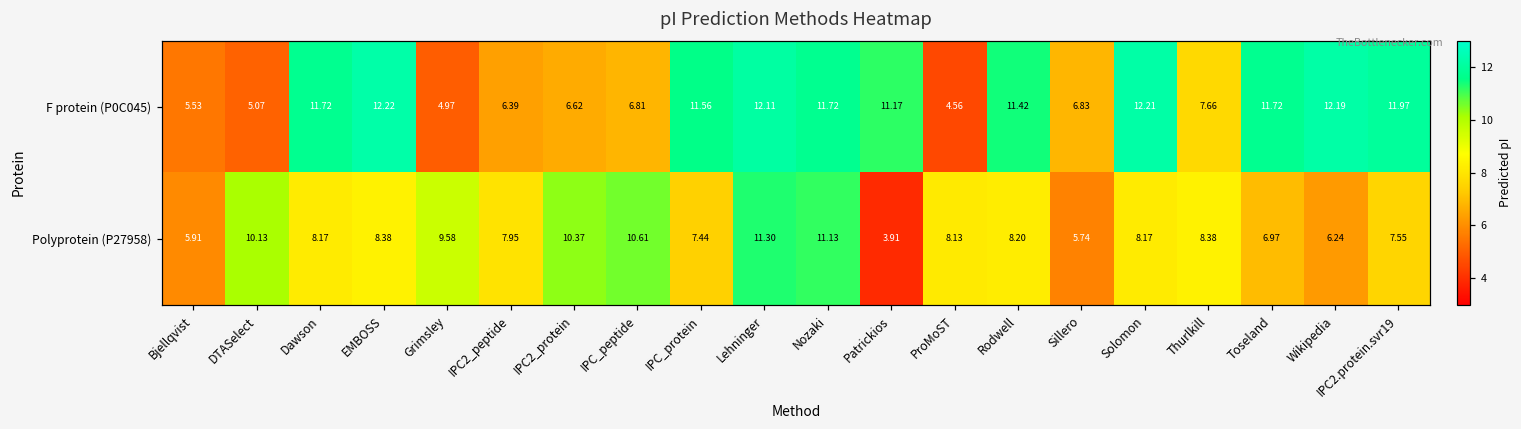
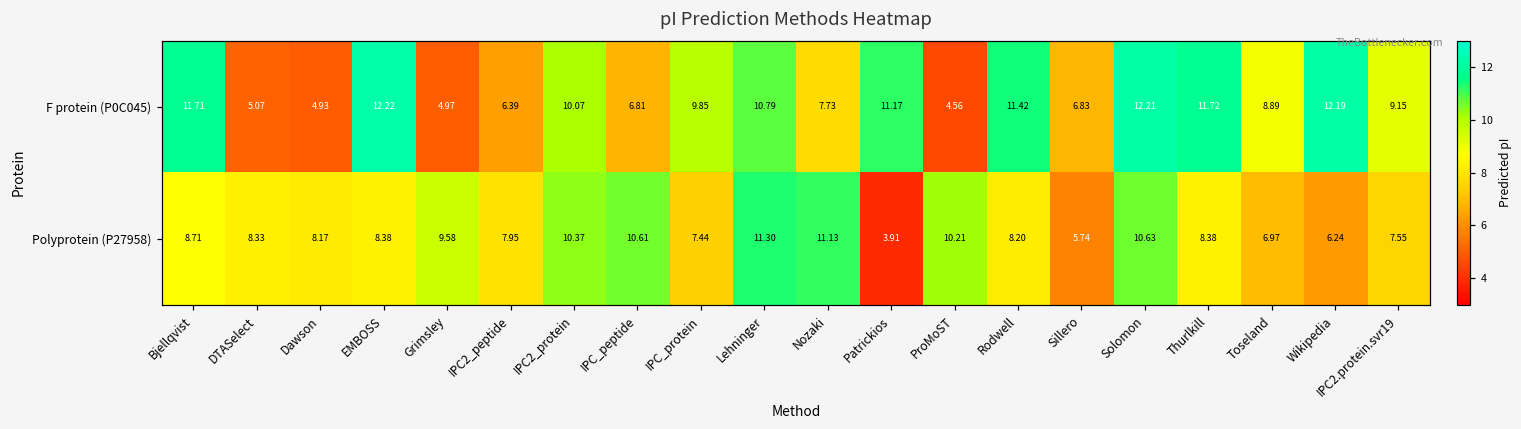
  {
    "F protein (P0C045)": {
-     "Bjellqvist": 5.53,
+     "Bjellqvist": 11.71,
      "DTASelect": 5.07,
-     "Dawson": 11.72,
+     "Dawson": 4.93,
      "EMBOSS": 12.22,
      "Grimsley": 4.97,
      "IPC2_peptide": 6.39,
-     "IPC2_protein": 6.62,
+     "IPC2_protein": 10.07,
      "IPC_peptide": 6.81,
-     "IPC_protein": 11.56,
-     "Lehninger": 12.11,
-     "Nozaki": 11.72,
+     "IPC_protein": 9.85,
+     "Lehninger": 10.79,
+     "Nozaki": 7.73,
      "Patrickios": 11.17,
      "ProMoST": 4.56,
      "Rodwell": 11.42,
      "Sillero": 6.83,
      "Solomon": 12.21,
-     "Thurlkill": 7.66,
-     "Toseland": 11.72,
+     "Thurlkill": 11.72,
+     "Toseland": 8.89,
      "Wikipedia": 12.19,
-     "IPC2.protein.svr19": 11.97
+     "IPC2.protein.svr19": 9.15
    },
    "Polyprotein (P27958)": {
-     "Bjellqvist": 5.91,
-     "DTASelect": 10.13,
+     "Bjellqvist": 8.71,
+     "DTASelect": 8.33,
      "Dawson": 8.17,
      "EMBOSS": 8.38,
      "Grimsley": 9.58,
      "IPC2_peptide": 7.95,
      "IPC2_protein": 10.37,
      "IPC_peptide": 10.61,
      "IPC_protein": 7.44,
      "Lehninger": 11.30,
      "Nozaki": 11.13,
      "Patrickios": 3.91,
-     "ProMoST": 8.13,
+     "ProMoST": 10.21,
      "Rodwell": 8.20,
      "Sillero": 5.74,
-     "Solomon": 8.17,
+     "Solomon": 10.63,
      "Thurlkill": 8.38,
      "Toseland": 6.97,
      "Wikipedia": 6.24,
      "IPC2.protein.svr19": 7.55
    }
  }
